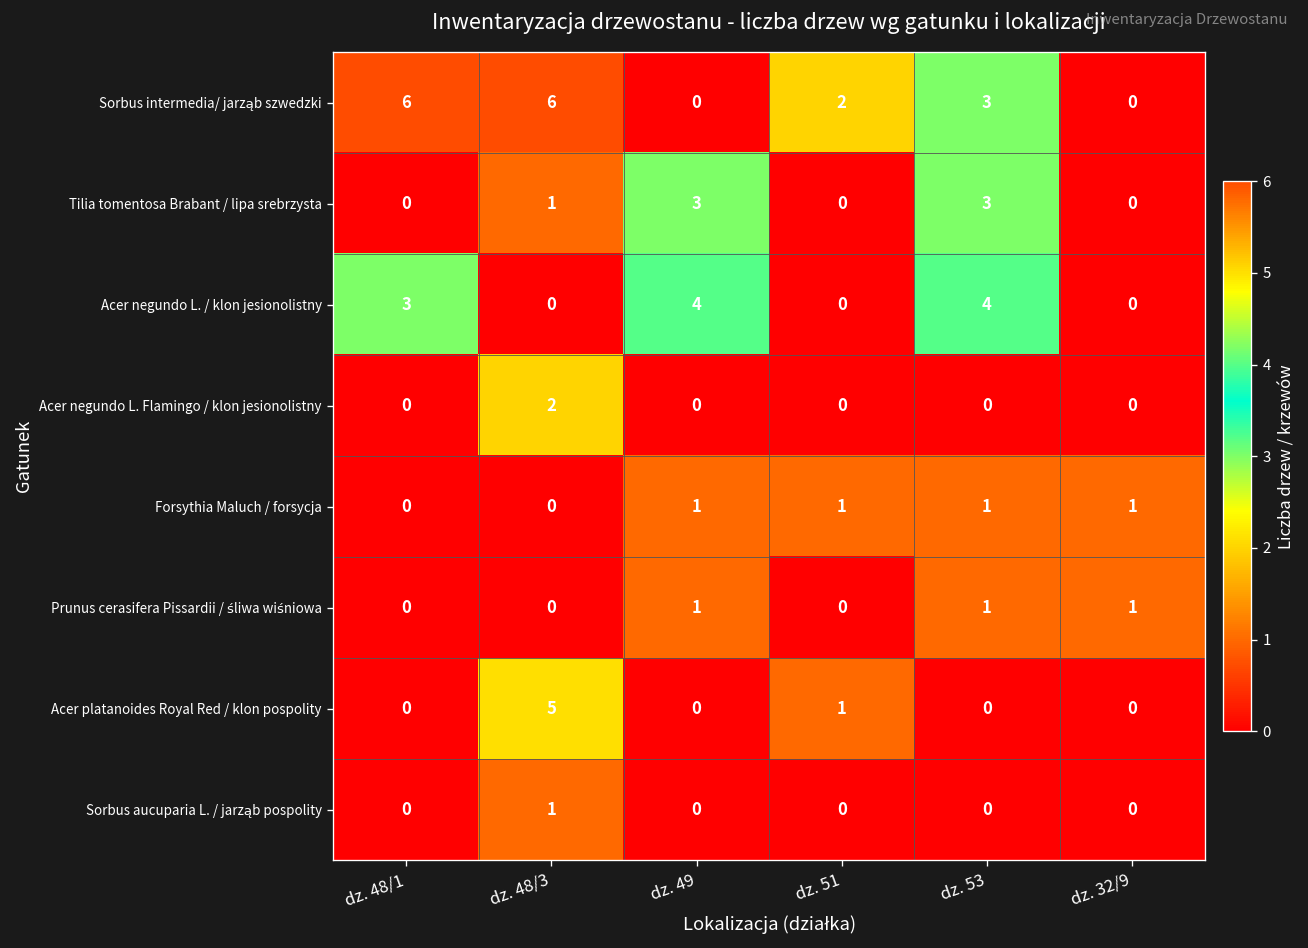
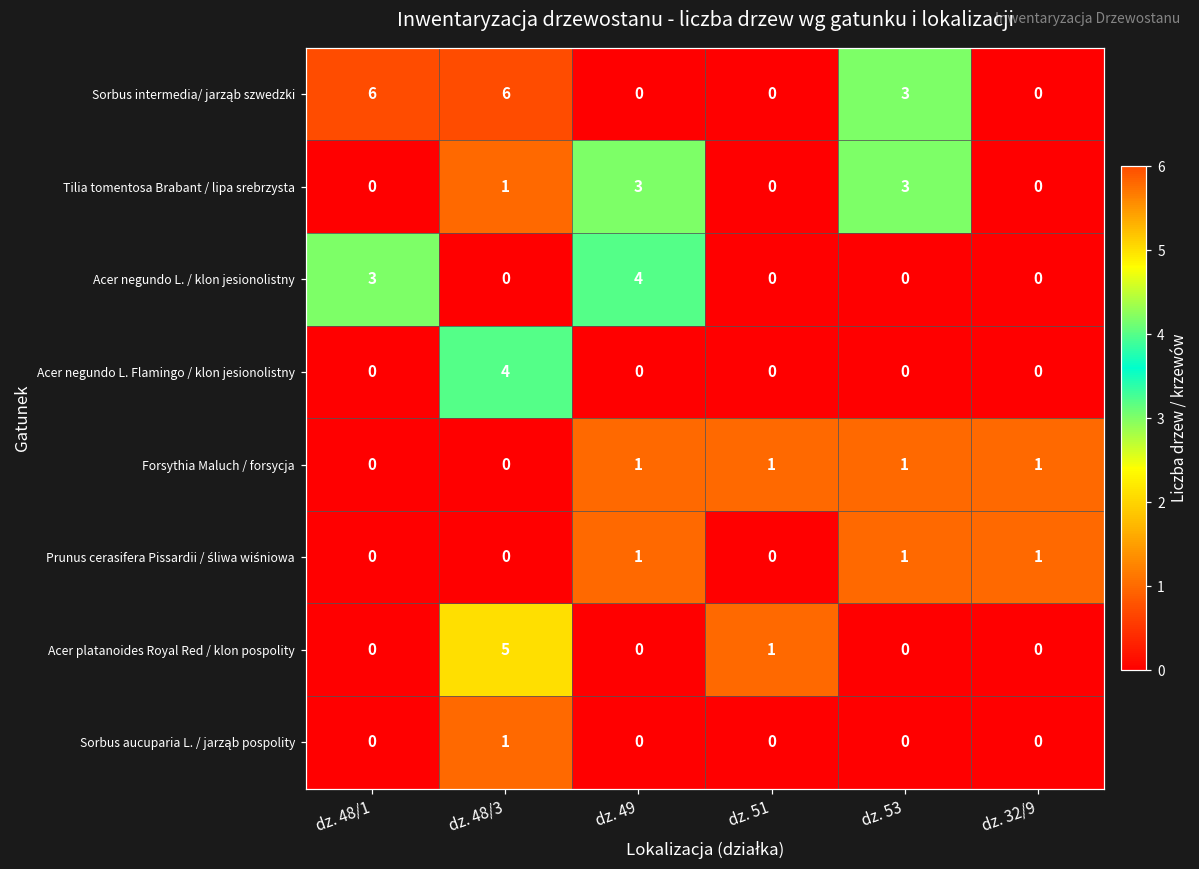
  {
    "Sorbus intermedia/ jarząb szwedzki": {
      "dz. 48/1": 6,
      "dz. 48/3": 6,
      "dz. 49": 0,
-     "dz. 51": 2,
+     "dz. 51": 0,
      "dz. 53": 3,
      "dz. 32/9": 0
    },
    "Tilia tomentosa Brabant / lipa srebrzysta": {
      "dz. 48/1": 0,
      "dz. 48/3": 1,
      "dz. 49": 3,
      "dz. 51": 0,
      "dz. 53": 3,
      "dz. 32/9": 0
    },
    "Acer negundo L. / klon jesionolistny": {
      "dz. 48/1": 3,
      "dz. 48/3": 0,
      "dz. 49": 4,
      "dz. 51": 0,
-     "dz. 53": 4,
+     "dz. 53": 0,
      "dz. 32/9": 0
    },
    "Acer negundo L. Flamingo / klon jesionolistny": {
      "dz. 48/1": 0,
-     "dz. 48/3": 2,
+     "dz. 48/3": 4,
      "dz. 49": 0,
      "dz. 51": 0,
      "dz. 53": 0,
      "dz. 32/9": 0
    },
    "Forsythia Maluch / forsycja": {
      "dz. 48/1": 0,
      "dz. 48/3": 0,
      "dz. 49": 1,
      "dz. 51": 1,
      "dz. 53": 1,
      "dz. 32/9": 1
    },
    "Prunus cerasifera Pissardii / śliwa wiśniowa": {
      "dz. 48/1": 0,
      "dz. 48/3": 0,
      "dz. 49": 1,
      "dz. 51": 0,
      "dz. 53": 1,
      "dz. 32/9": 1
    },
    "Acer platanoides Royal Red / klon pospolity": {
      "dz. 48/1": 0,
      "dz. 48/3": 5,
      "dz. 49": 0,
      "dz. 51": 1,
      "dz. 53": 0,
      "dz. 32/9": 0
    },
    "Sorbus aucuparia L. / jarząb pospolity": {
      "dz. 48/1": 0,
      "dz. 48/3": 1,
      "dz. 49": 0,
      "dz. 51": 0,
      "dz. 53": 0,
      "dz. 32/9": 0
    }
  }
